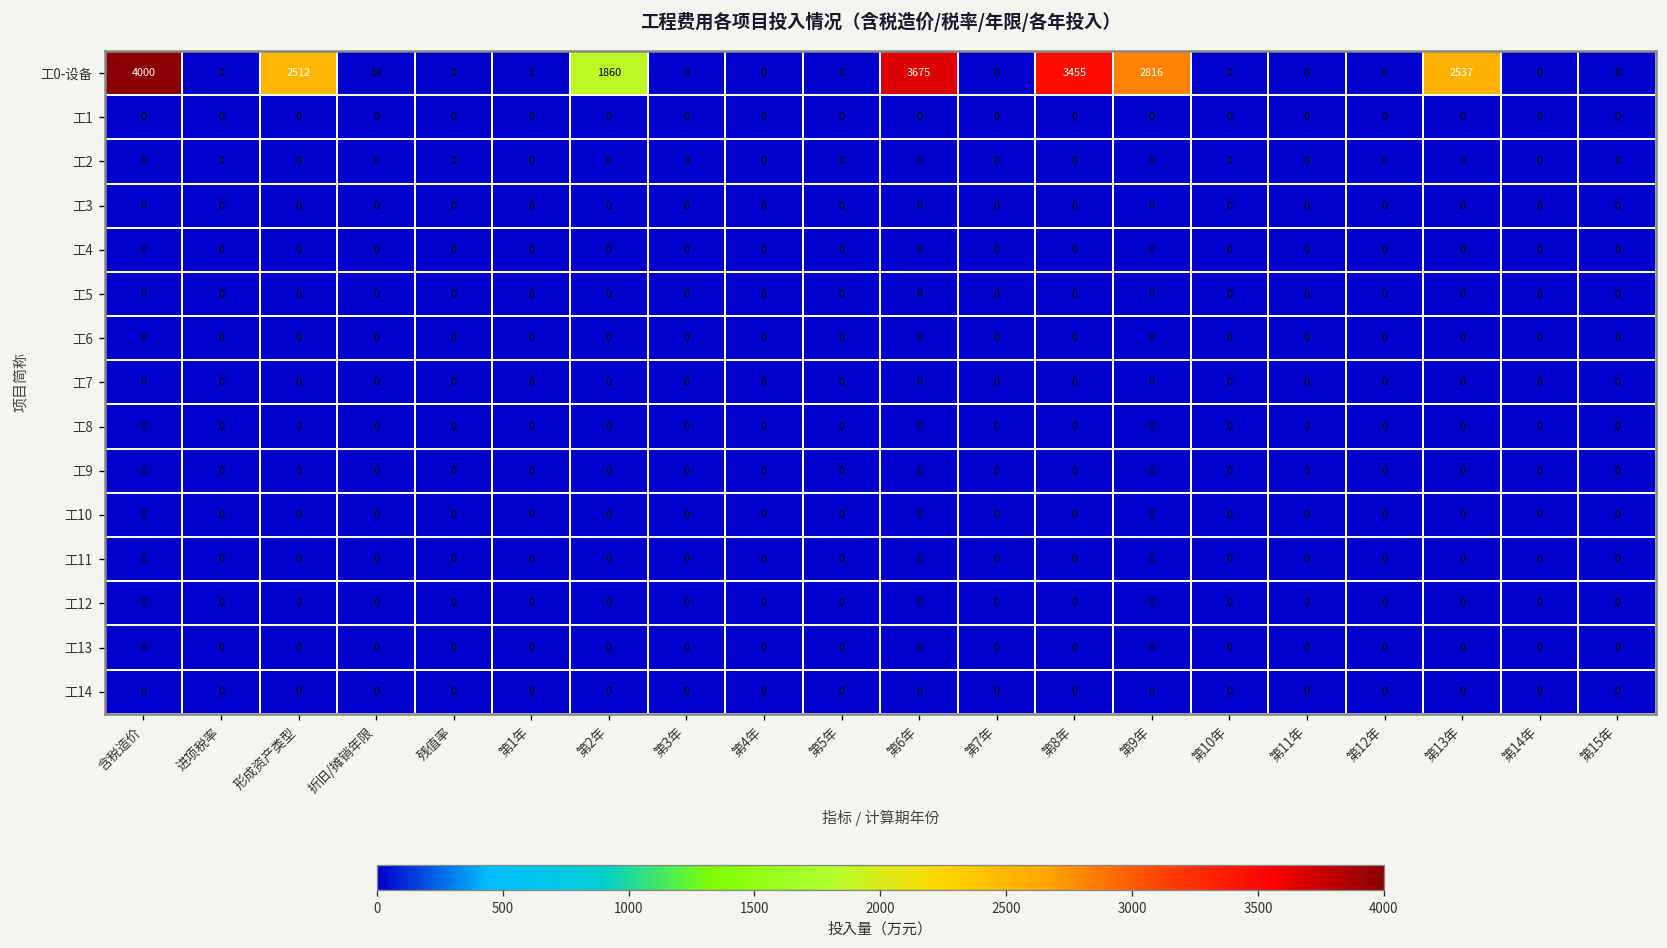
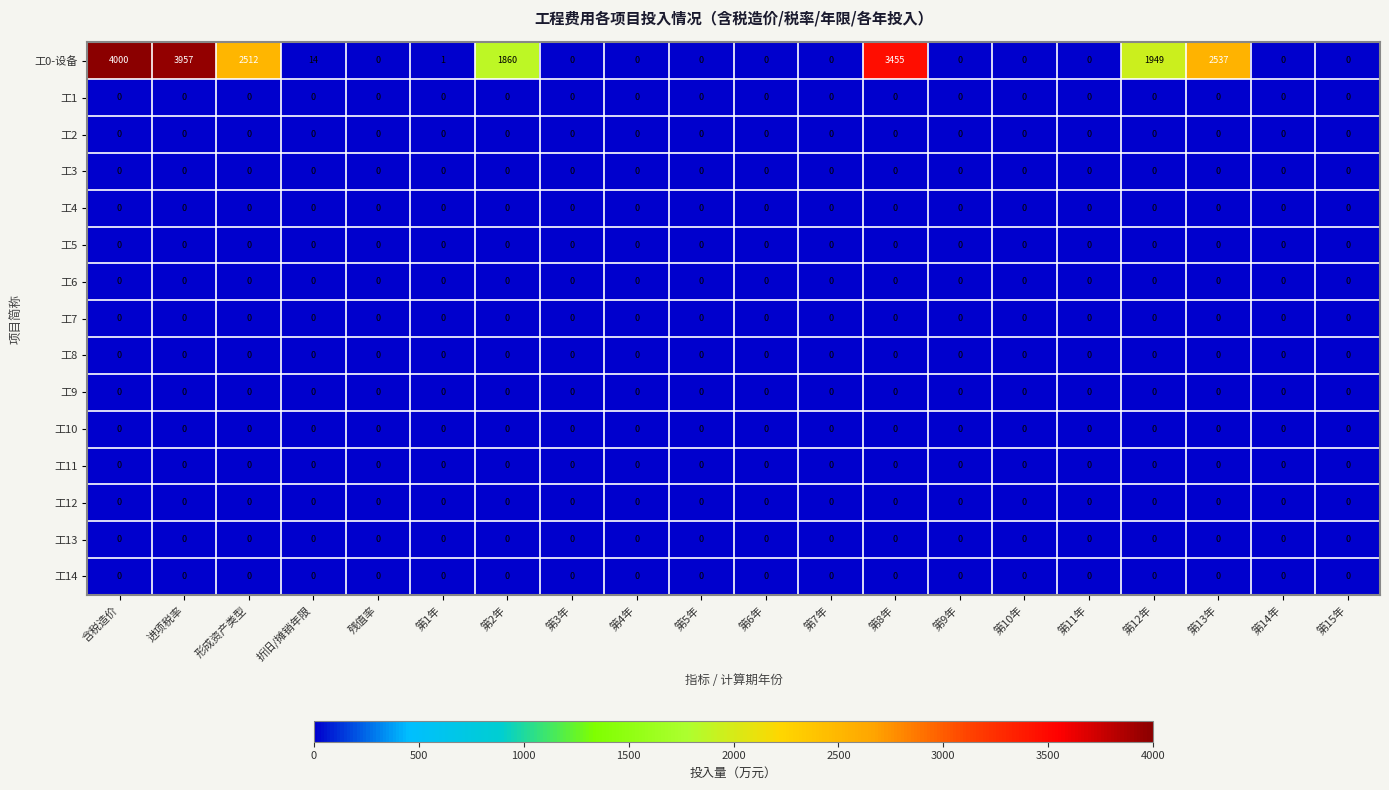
  {
    "工0-设备": {
      "含税造价": 4000,
-     "进项税率": 0,
+     "进项税率": 3957,
      "形成资产类型": 2512,
      "折旧/摊销年限": 14,
      "残值率": 0,
      "第1年": 1,
      "第2年": 1860,
      "第3年": 0,
      "第4年": 0,
      "第5年": 0,
-     "第6年": 3675,
+     "第6年": 0,
      "第7年": 0,
      "第8年": 3455,
-     "第9年": 2816,
+     "第9年": 0,
      "第10年": 0,
      "第11年": 0,
-     "第12年": 0,
+     "第12年": 1949,
      "第13年": 2537,
      "第14年": 0,
      "第15年": 0
    }
  }
